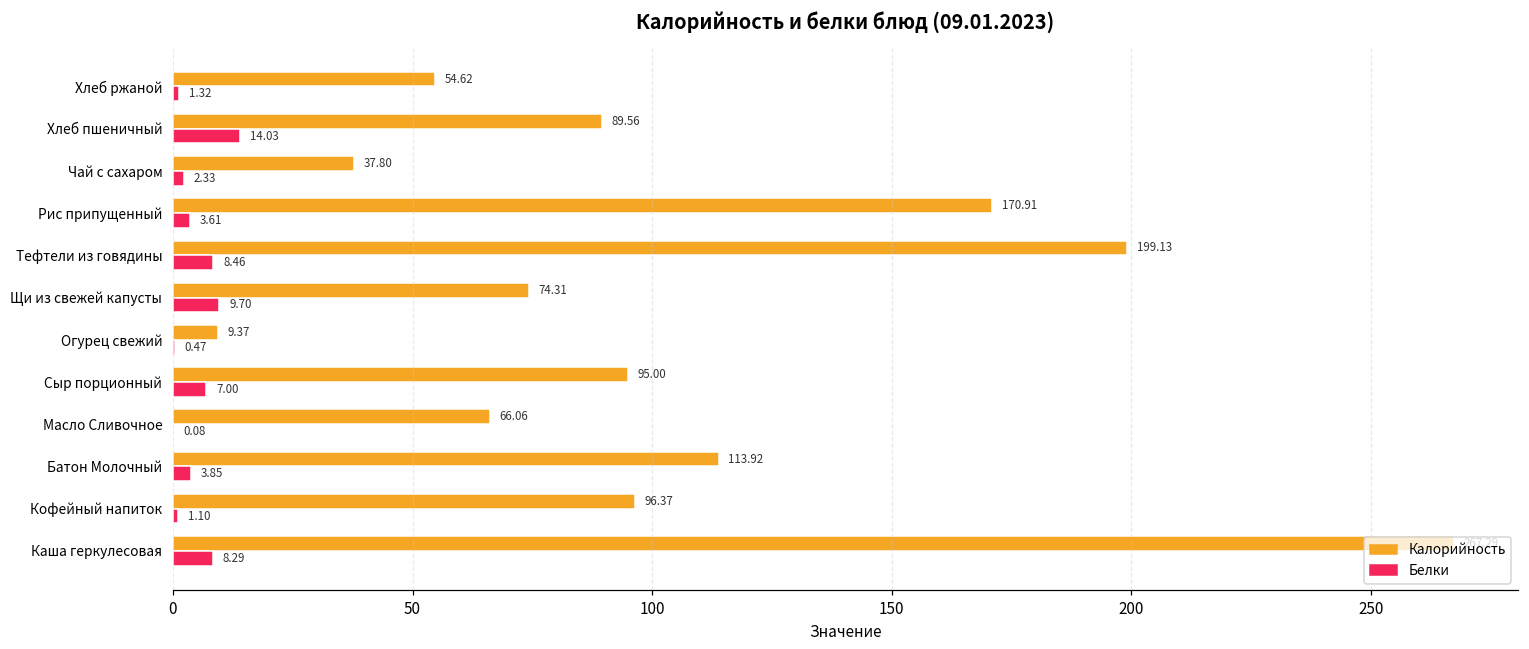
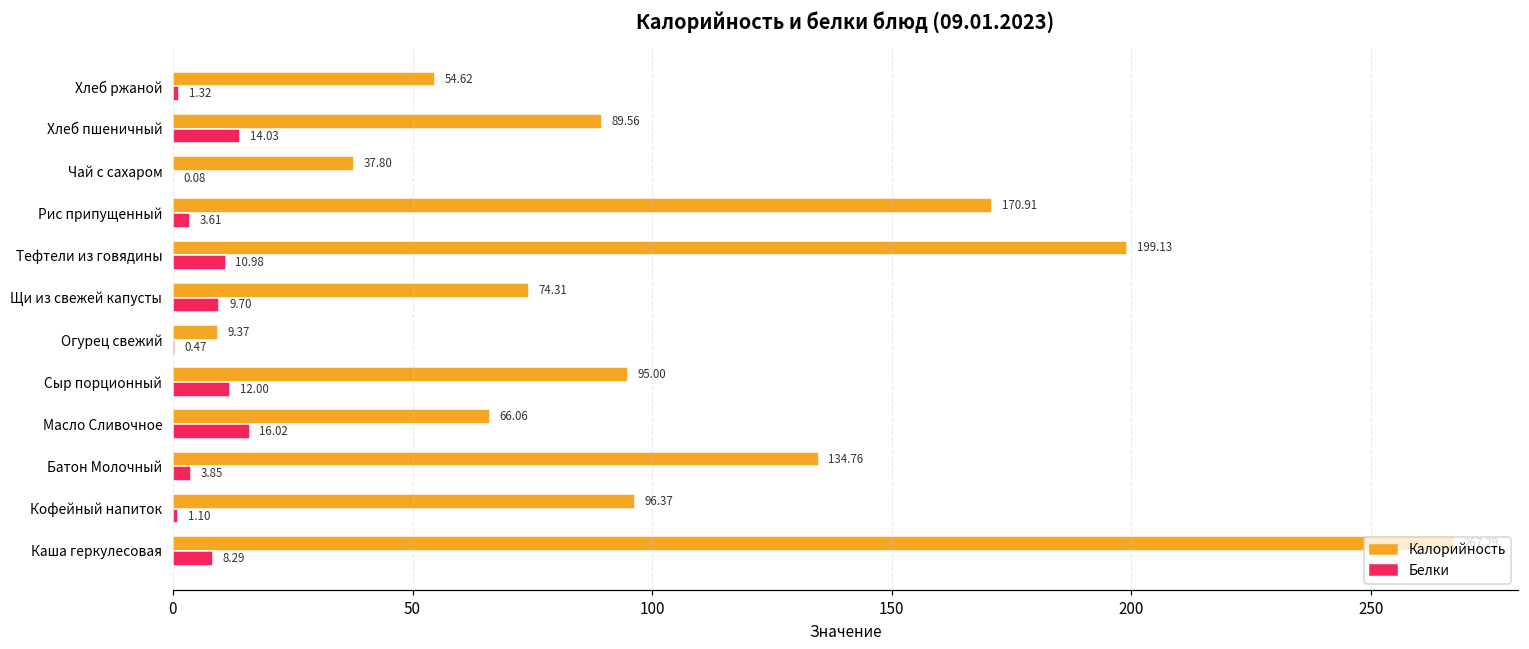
  {
    "Калорийность": {
      "Хлеб ржаной": 54.62,
      "Хлеб пшеничный": 89.56,
      "Чай с сахаром": 37.80,
      "Рис припущенный": 170.91,
      "Тефтели из говядины": 199.13,
      "Щи из свежей капусты": 74.31,
      "Огурец свежий": 9.37,
      "Сыр порционный": 95.00,
      "Масло Сливочное": 66.06,
-     "Батон Молочный": 113.92,
+     "Батон Молочный": 134.76,
      "Кофейный напиток": 96.37
    },
    "Белки": {
      "Хлеб ржаной": 1.32,
      "Хлеб пшеничный": 14.03,
-     "Чай с сахаром": 2.33,
+     "Чай с сахаром": 0.08,
      "Рис припущенный": 3.61,
-     "Тефтели из говядины": 8.46,
+     "Тефтели из говядины": 10.98,
      "Щи из свежей капусты": 9.70,
      "Огурец свежий": 0.47,
-     "Сыр порционный": 7.00,
-     "Масло Сливочное": 0.08,
+     "Сыр порционный": 12.00,
+     "Масло Сливочное": 16.02,
      "Батон Молочный": 3.85,
      "Кофейный напиток": 1.10,
      "Каша геркулесовая": 8.29
    }
  }
